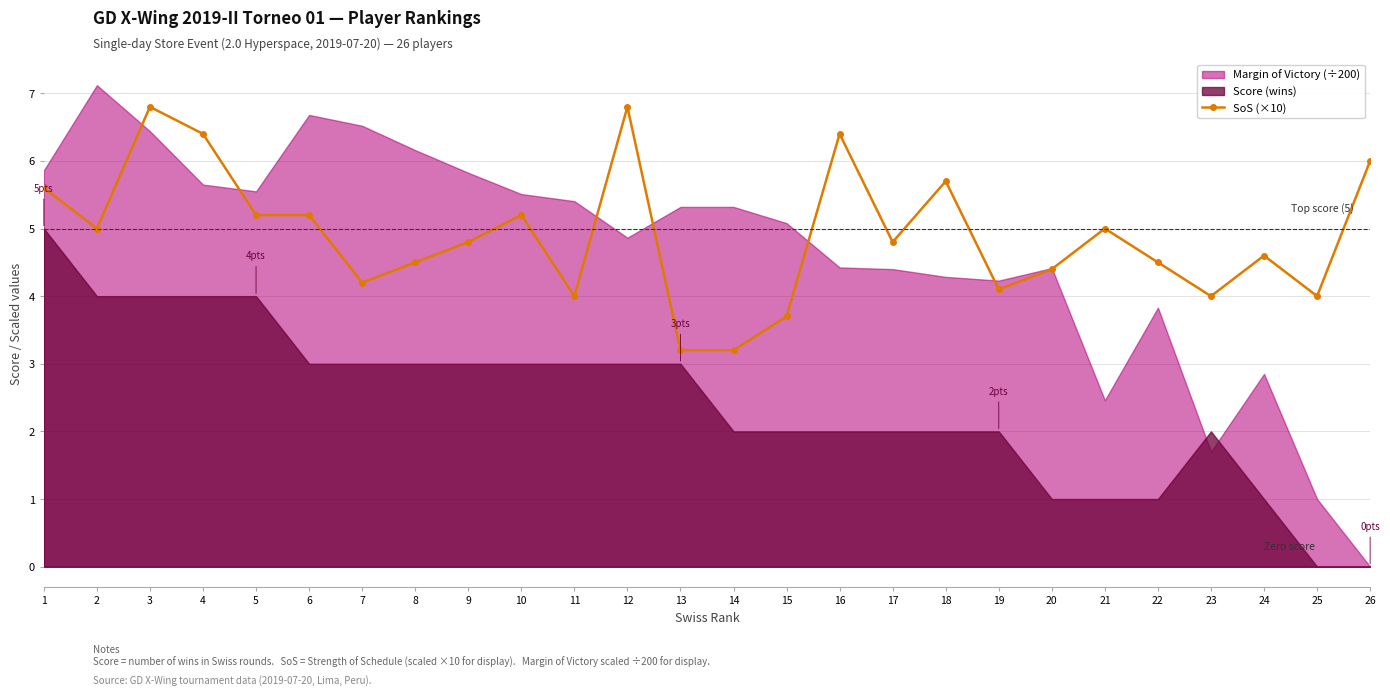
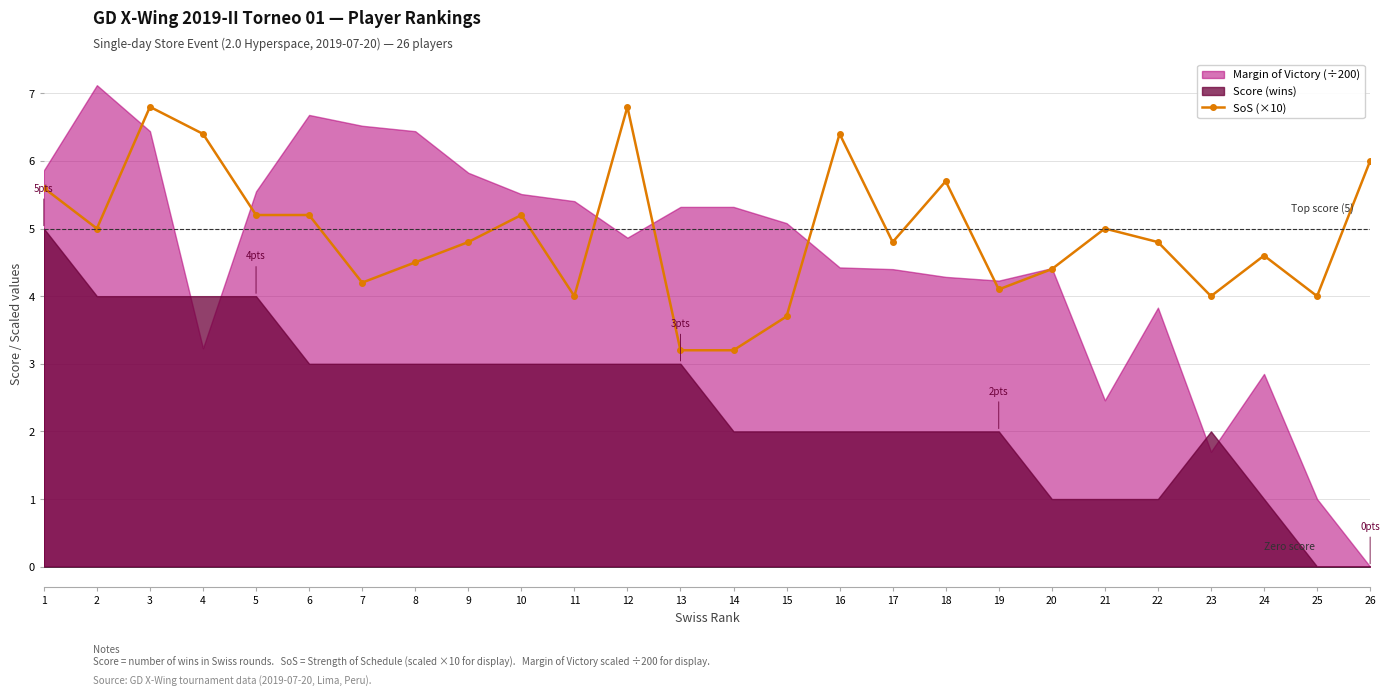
  {
    "Margin of Victory (÷200)": {
      "1": 5.9,
      "2": 7.1,
      "3": 6.4,
-     "4": 5.7,
+     "4": 3.2,
      "5": 5.6,
      "6": 6.7,
      "7": 6.5,
-     "8": 6.2,
+     "8": 6.4,
      "9": 5.8,
      "10": 5.5,
      "11": 5.4,
      "12": 4.9,
      "13": 5.3,
      "14": 5.3,
      "15": 5.1,
      "16": 4.4,
      "17": 4.4,
      "18": 4.3,
      "19": 4.2,
      "21": 2.5,
      "22": 3.8,
      "23": 1.7,
      "24": 2.9,
      "25": 1.0
    },
    "SoS (×10)": {
      "2": 5.0,
      "3": 6.8,
      "4": 6.4,
      "5": 5.2,
      "6": 5.2,
      "7": 4.2,
      "8": 4.5,
      "9": 4.8,
      "10": 5.2,
      "11": 4.0,
      "12": 6.8,
      "14": 3.2,
      "15": 3.7,
      "16": 6.4,
      "17": 4.8,
      "18": 5.7,
      "19": 4.1,
      "21": 5.0,
-     "22": 4.5,
+     "22": 4.8,
      "23": 4.0,
      "24": 4.6,
      "25": 4.0,
      "26": 6.0
    },
    "Score (wins)": {
      "5": 4,
      "19": 2
    }
  }
